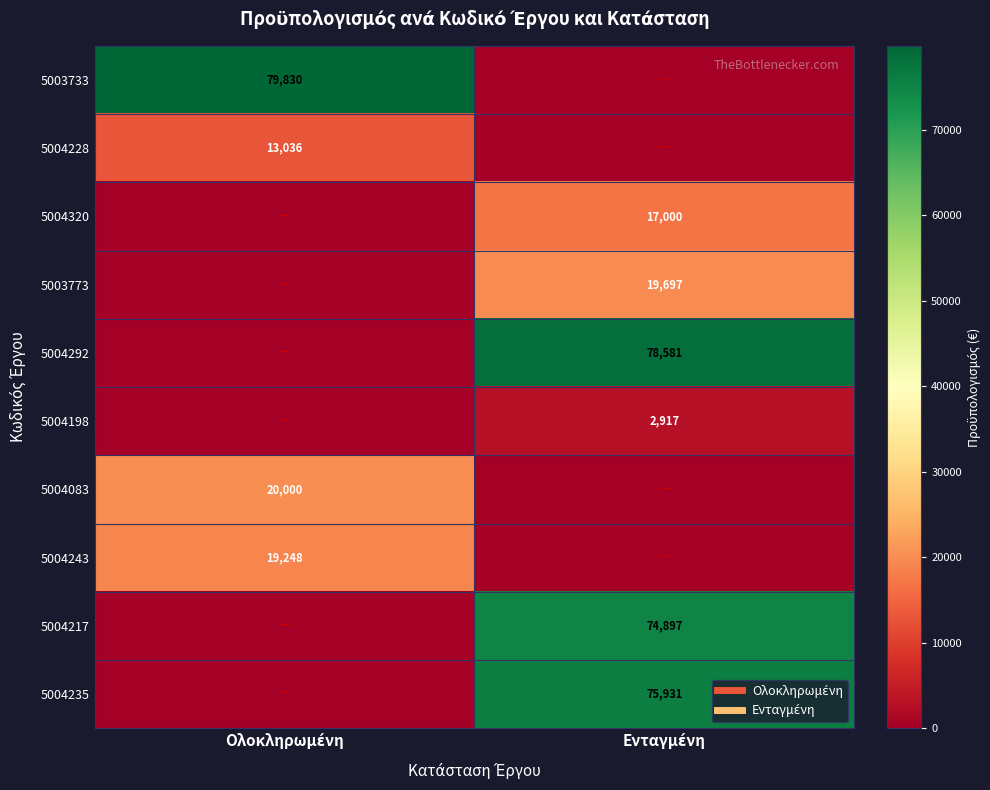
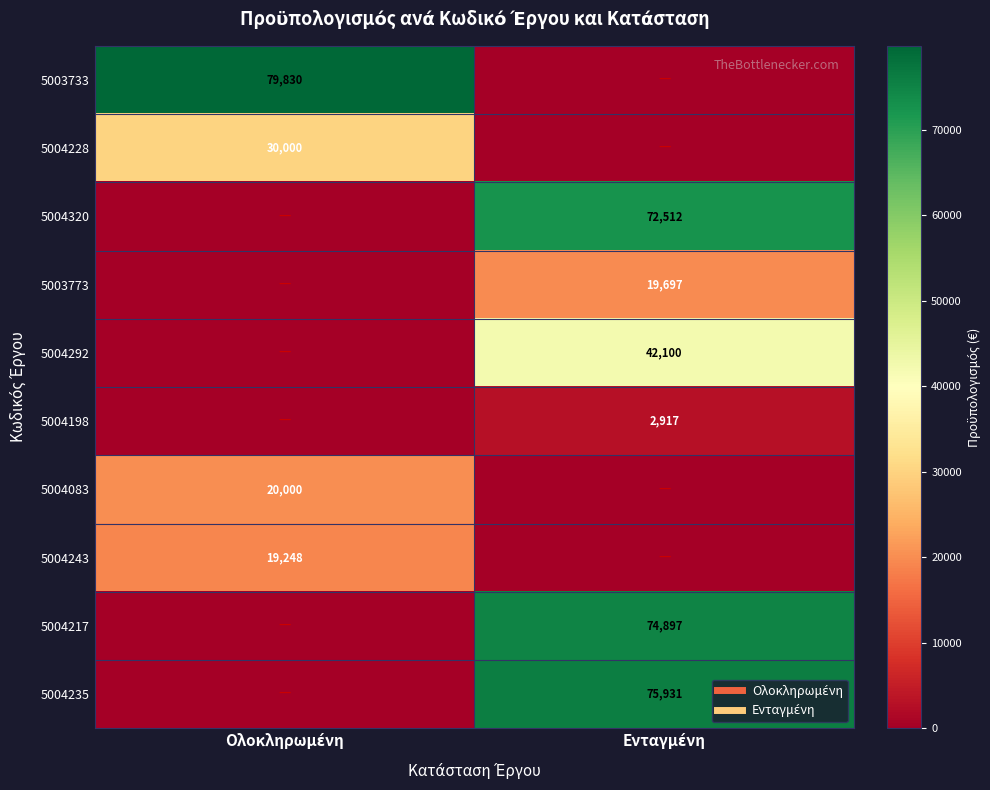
  {
    "5003733": {
      "Ολοκληρωμένη": "79,830"
    },
    "5004228": {
-     "Ολοκληρωμένη": "13,036"
+     "Ολοκληρωμένη": "30,000"
    },
    "5004320": {
-     "Ενταγμένη": "17,000"
+     "Ενταγμένη": "72,512"
    },
    "5003773": {
      "Ενταγμένη": "19,697"
    },
    "5004292": {
-     "Ενταγμένη": "78,581"
+     "Ενταγμένη": "42,100"
    },
    "5004198": {
      "Ενταγμένη": "2,917"
    },
    "5004083": {
      "Ολοκληρωμένη": "20,000"
    },
    "5004243": {
      "Ολοκληρωμένη": "19,248"
    },
    "5004217": {
      "Ενταγμένη": "74,897"
    },
    "5004235": {
      "Ενταγμένη": "75,931"
    }
  }
